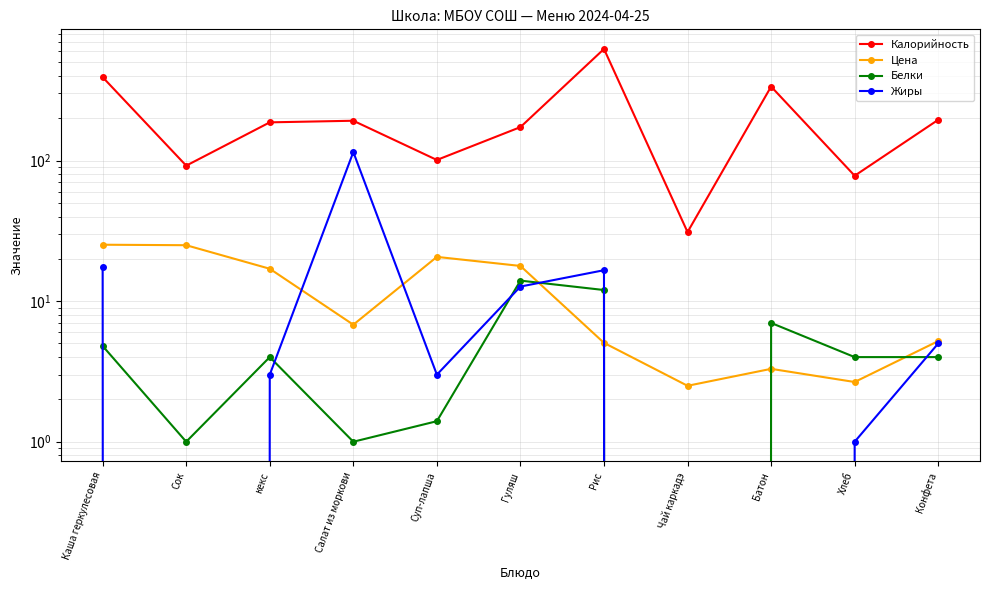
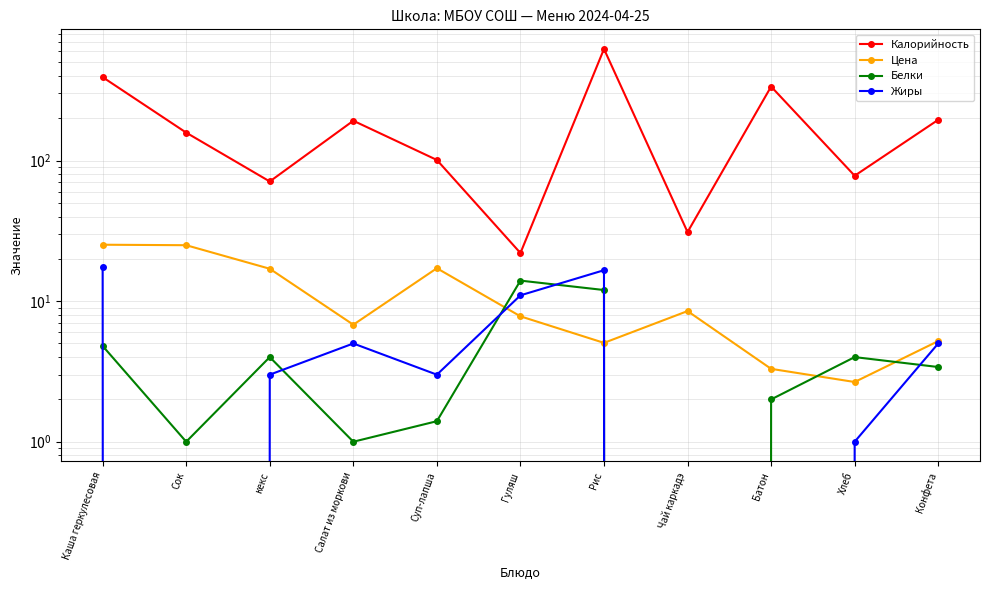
  {
    "Калорийность": {
      "Каша геркулесовая": 390,
-     "Сок": 90,
-     "кекс": 190,
+     "Сок": 160,
+     "кекс": 70,
      "Салат из моркови": 190,
      "Суп-лапша": 100,
-     "Гуляш": 170,
+     "Гуляш": 22,
      "Рис": 600,
      "Чай каркадэ": 31,
      "Батон": 340,
      "Хлеб": 80,
      "Конфета": 200
    },
    "Цена": {
      "Каша геркулесовая": 25,
      "Сок": 25,
      "кекс": 17,
      "Салат из моркови": 7,
-     "Суп-лапша": 21,
-     "Гуляш": 18,
+     "Суп-лапша": 17,
+     "Гуляш": 8,
      "Рис": 5.1,
-     "Чай каркадэ": 2.5,
+     "Чай каркадэ": 9,
      "Батон": 3.3,
      "Хлеб": 2.7
    },
    "Белки": {
      "Каша геркулесовая": 4.8,
      "Сок": 1.0,
      "кекс": 4.0,
      "Салат из моркови": 1.0,
      "Суп-лапша": 1.4,
      "Гуляш": 14,
      "Рис": 12,
-     "Батон": 7,
+     "Батон": 2,
      "Хлеб": 4.0,
-     "Конфета": 4.0
+     "Конфета": 3.4
    },
    "Жиры": {
      "Каша геркулесовая": 18,
      "кекс": 3,
-     "Салат из моркови": 120,
+     "Салат из моркови": 5,
      "Суп-лапша": 3,
-     "Гуляш": 13,
+     "Гуляш": 11,
      "Рис": 17,
      "Хлеб": 1
    }
  }
